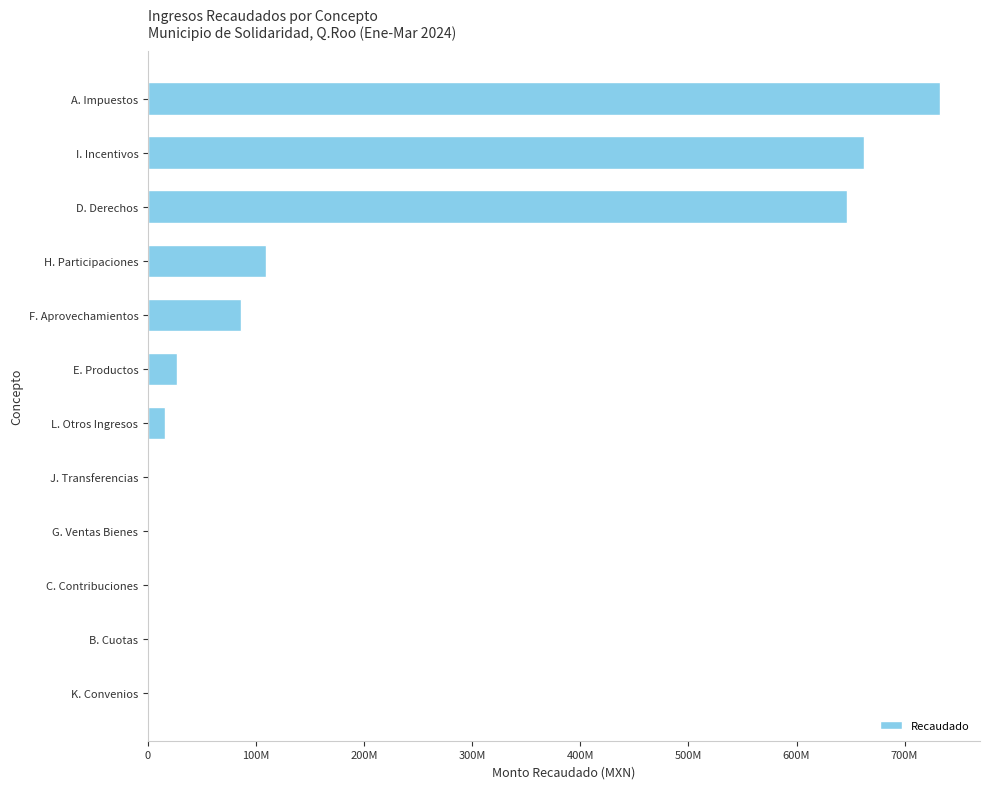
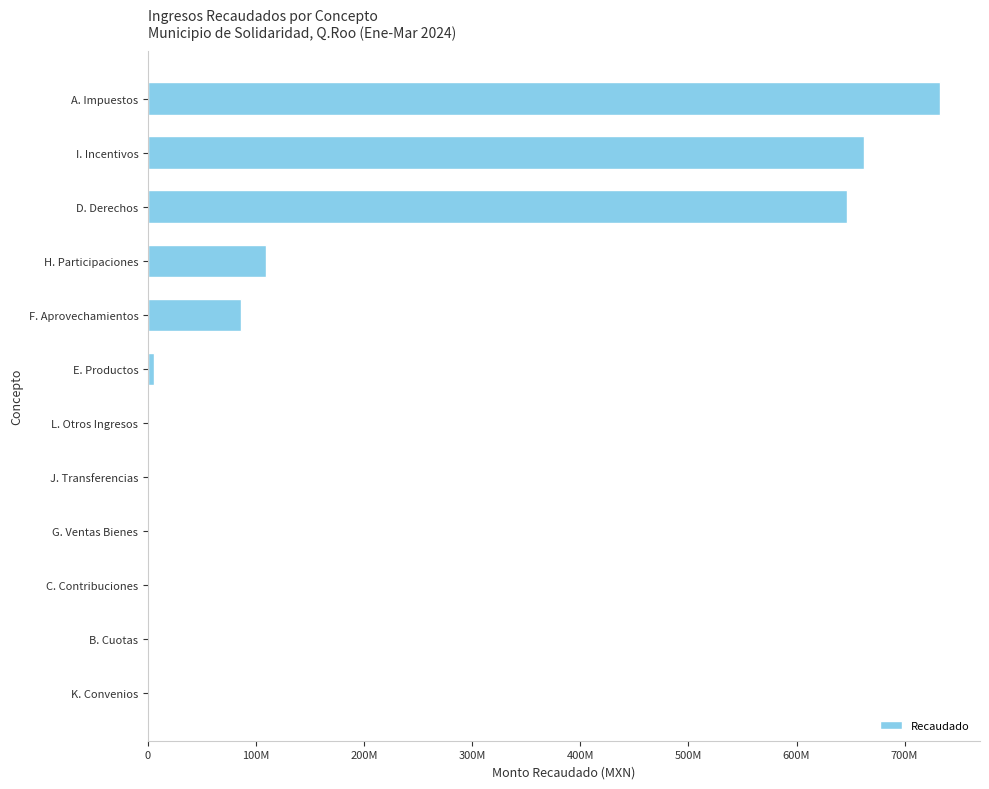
  {
    "A. Impuestos": 733000000,
    "I. Incentivos": 662000000,
    "D. Derechos": 647000000,
    "H. Participaciones": 109000000,
    "F. Aprovechamientos": 86000000,
-   "E. Productos": 27000000,
-   "L. Otros Ingresos": 16000000,
+   "E. Productos": 6000000,
+   "L. Otros Ingresos": 1000000,
    "J. Transferencias": 0,
    "G. Ventas Bienes": 0,
    "C. Contribuciones": 0,
    "B. Cuotas": 0,
    "K. Convenios": 0
  }
